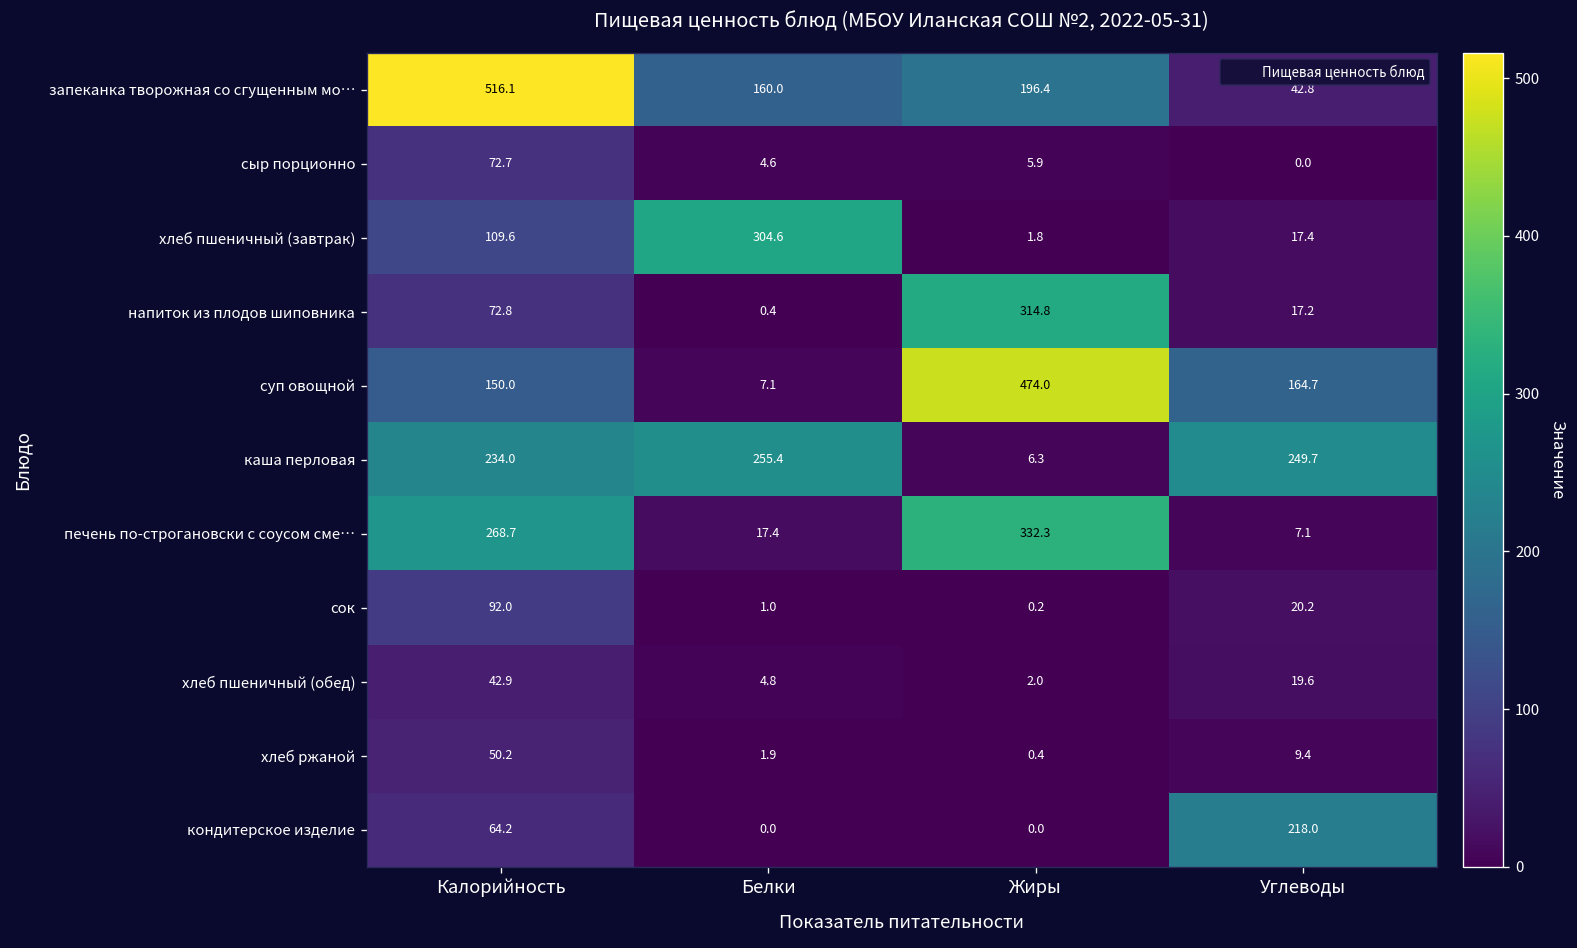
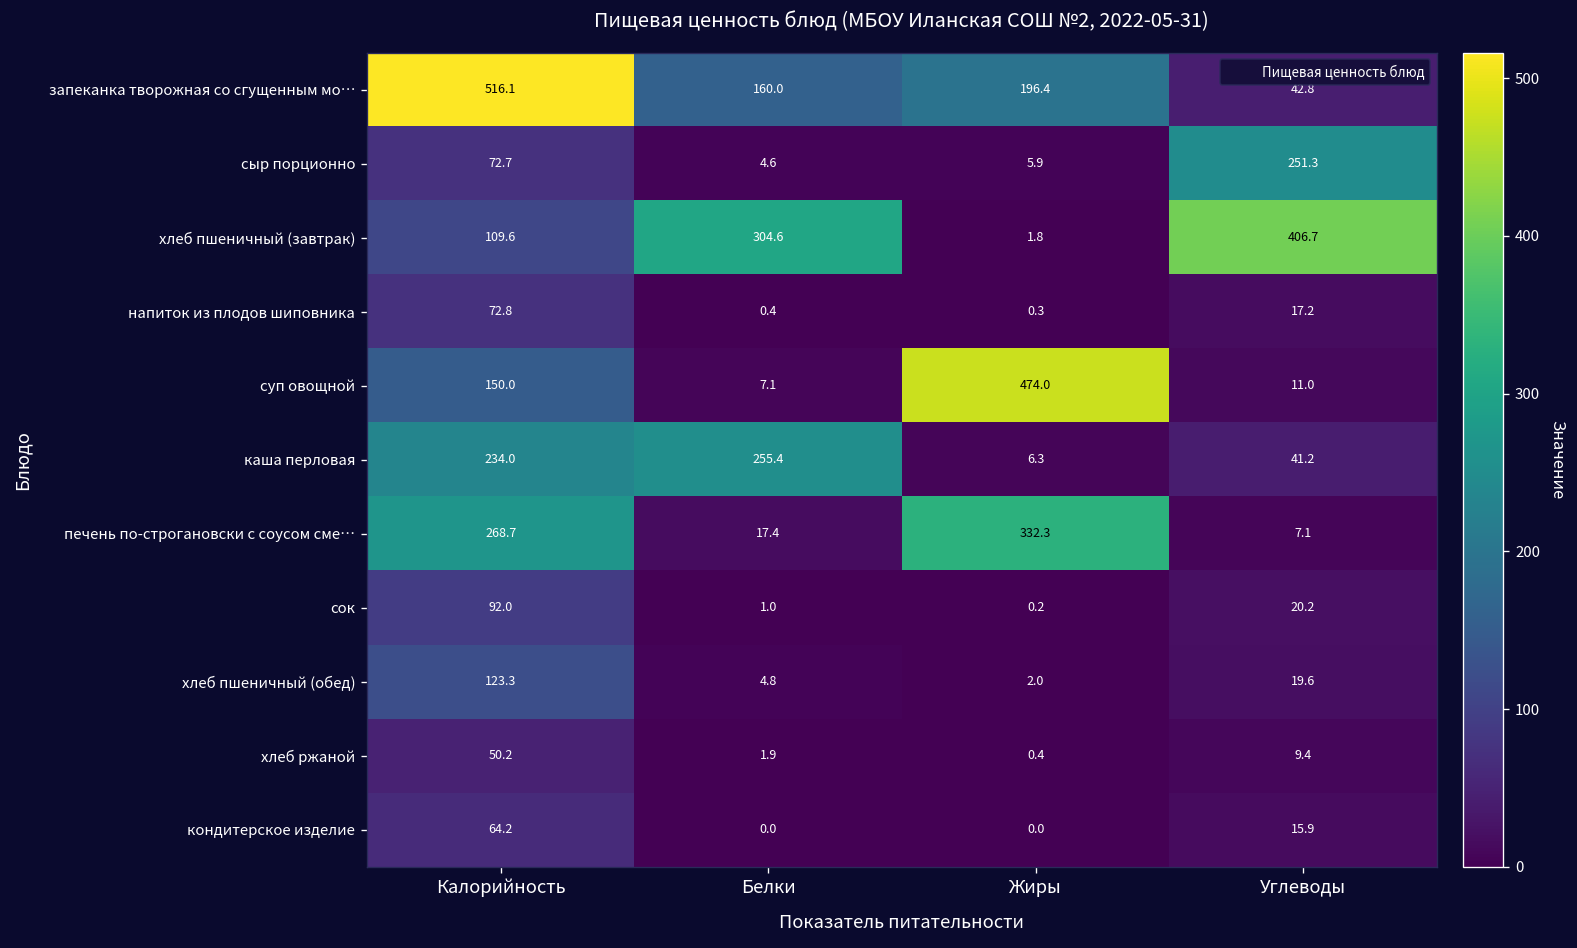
  {
    "запеканка творожная со сгущенным мо…": {
      "Калорийность": 516.1,
      "Белки": 160.0,
      "Жиры": 196.4,
      "Углеводы": 42.8
    },
    "сыр порционно": {
      "Калорийность": 72.7,
      "Белки": 4.6,
      "Жиры": 5.9,
-     "Углеводы": 0.0
+     "Углеводы": 251.3
    },
    "хлеб пшеничный (завтрак)": {
      "Калорийность": 109.6,
      "Белки": 304.6,
      "Жиры": 1.8,
-     "Углеводы": 17.4
+     "Углеводы": 406.7
    },
    "напиток из плодов шиповника": {
      "Калорийность": 72.8,
      "Белки": 0.4,
-     "Жиры": 314.8,
+     "Жиры": 0.3,
      "Углеводы": 17.2
    },
    "суп овощной": {
      "Калорийность": 150.0,
      "Белки": 7.1,
      "Жиры": 474.0,
-     "Углеводы": 164.7
+     "Углеводы": 11.0
    },
    "каша перловая": {
      "Калорийность": 234.0,
      "Белки": 255.4,
      "Жиры": 6.3,
-     "Углеводы": 249.7
+     "Углеводы": 41.2
    },
    "печень по-строгановски с соусом сме…": {
      "Калорийность": 268.7,
      "Белки": 17.4,
      "Жиры": 332.3,
      "Углеводы": 7.1
    },
    "сок": {
      "Калорийность": 92.0,
      "Белки": 1.0,
      "Жиры": 0.2,
      "Углеводы": 20.2
    },
    "хлеб пшеничный (обед)": {
-     "Калорийность": 42.9,
+     "Калорийность": 123.3,
      "Белки": 4.8,
      "Жиры": 2.0,
      "Углеводы": 19.6
    },
    "хлеб ржаной": {
      "Калорийность": 50.2,
      "Белки": 1.9,
      "Жиры": 0.4,
      "Углеводы": 9.4
    },
    "кондитерское изделие": {
      "Калорийность": 64.2,
      "Белки": 0.0,
      "Жиры": 0.0,
-     "Углеводы": 218.0
+     "Углеводы": 15.9
    }
  }
